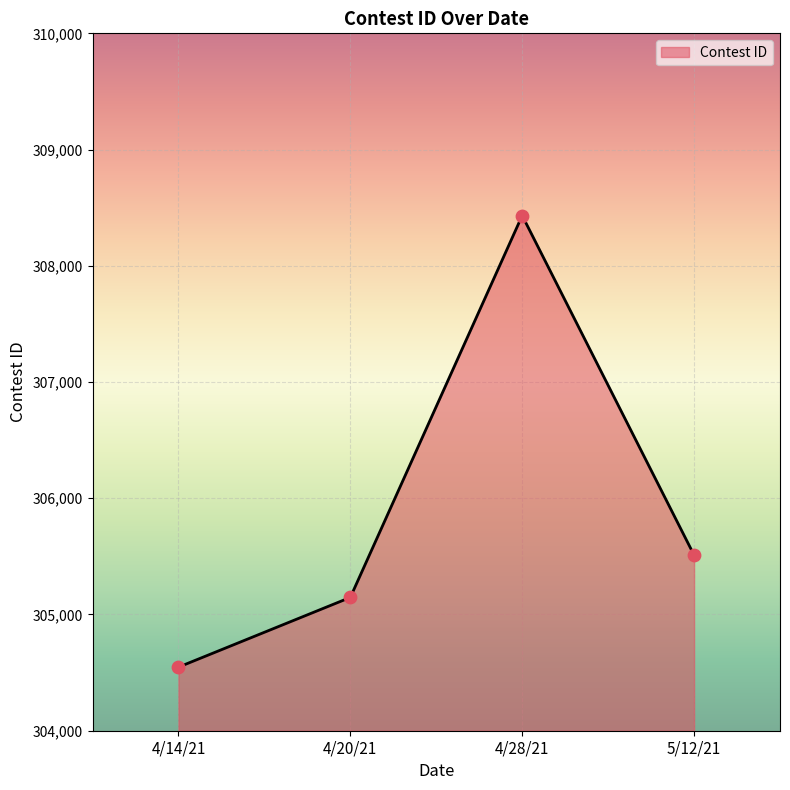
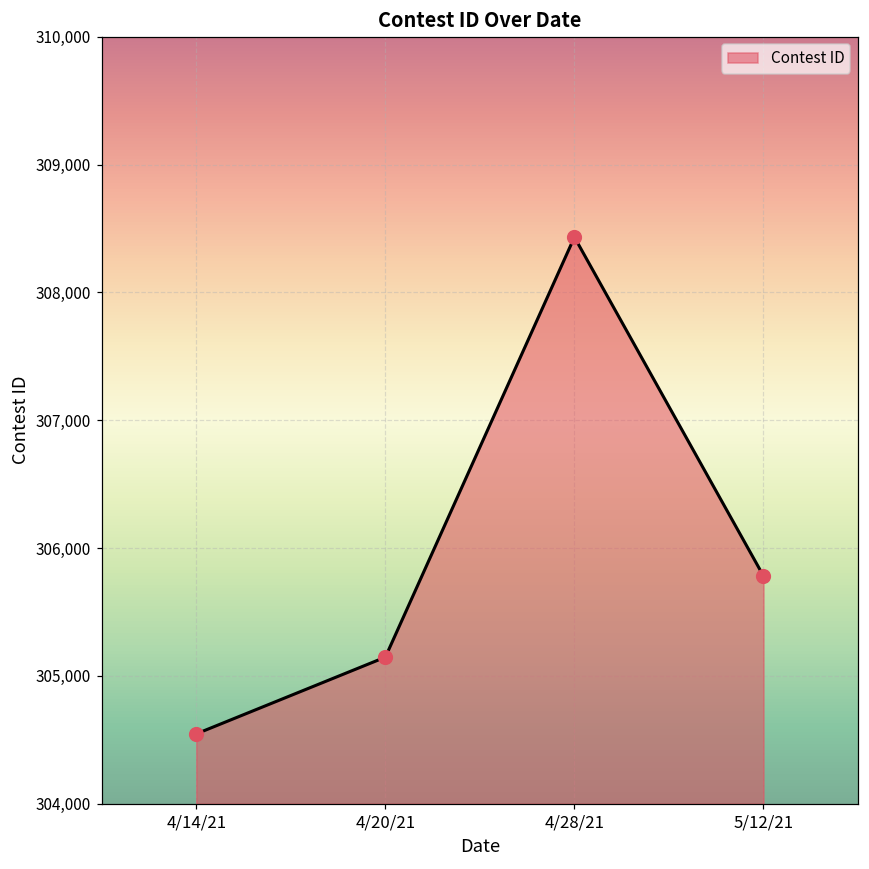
  {
    "4/14/21": "304,550",
    "4/20/21": "305,150",
    "4/28/21": "308,430",
-   "5/12/21": "305,510"
+   "5/12/21": "305,780"
  }
